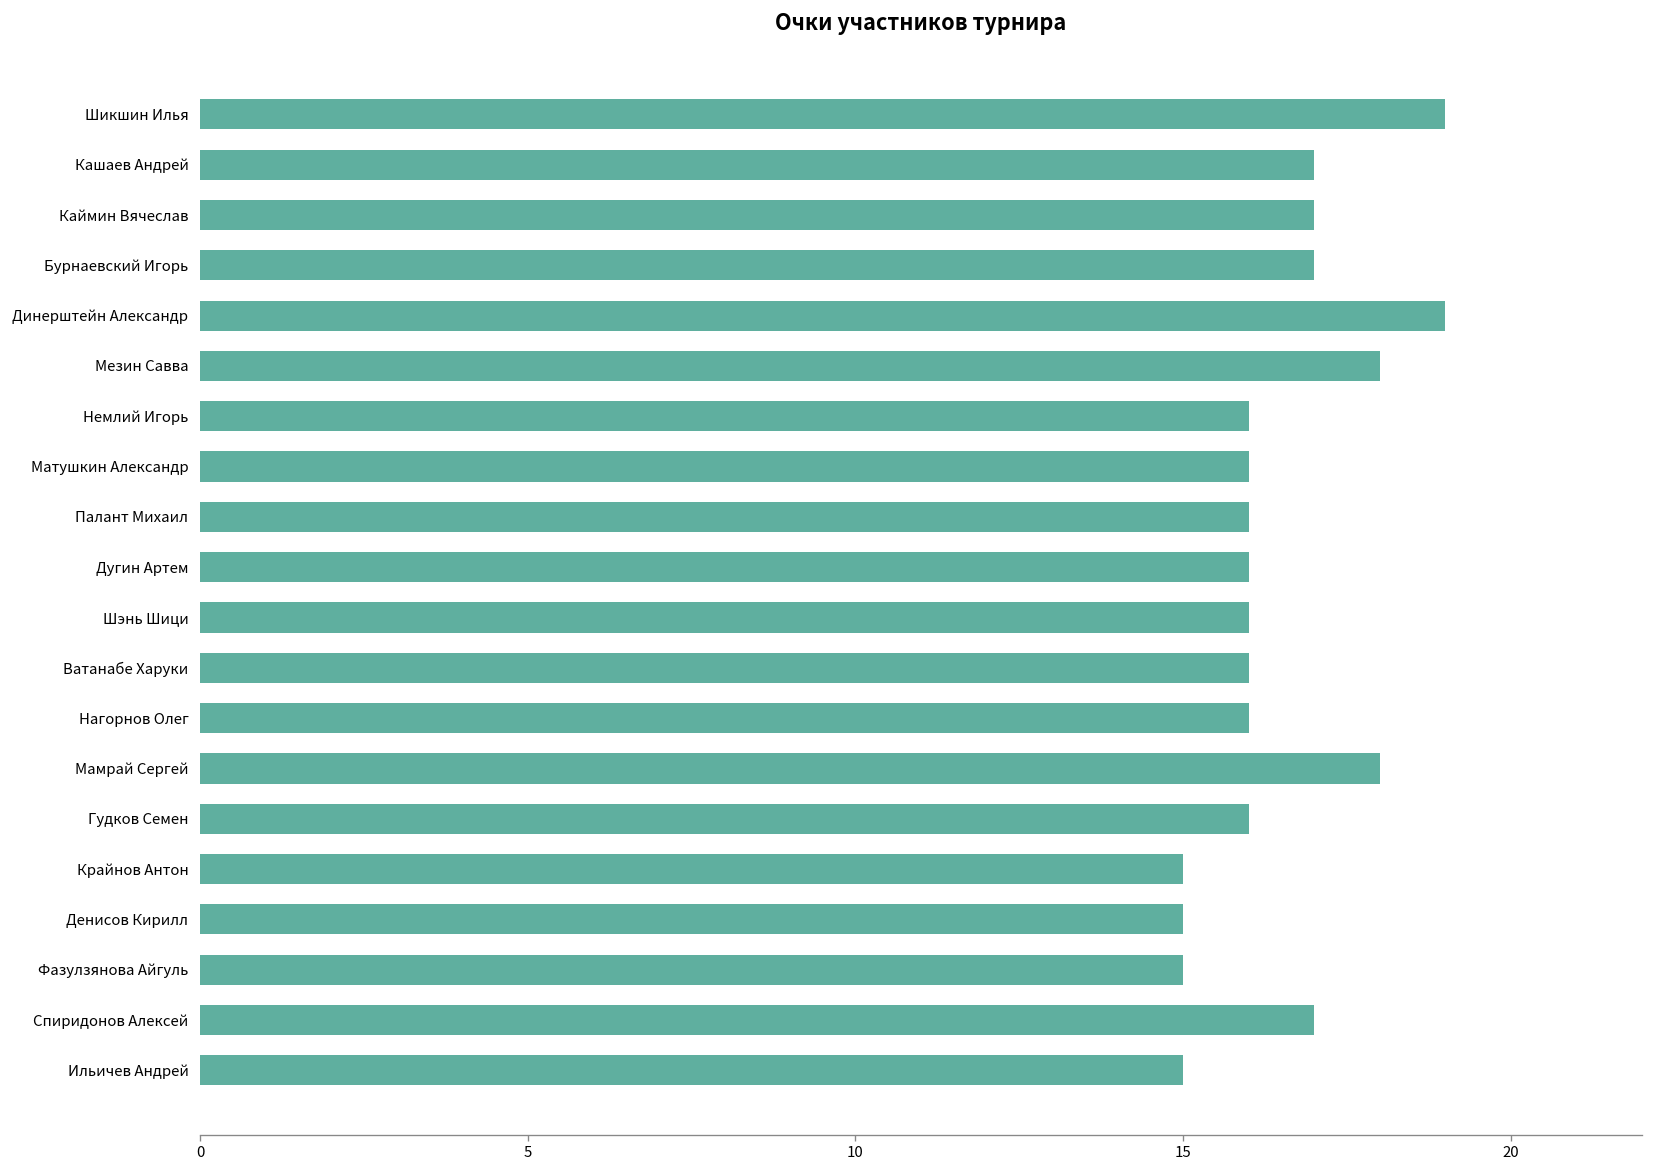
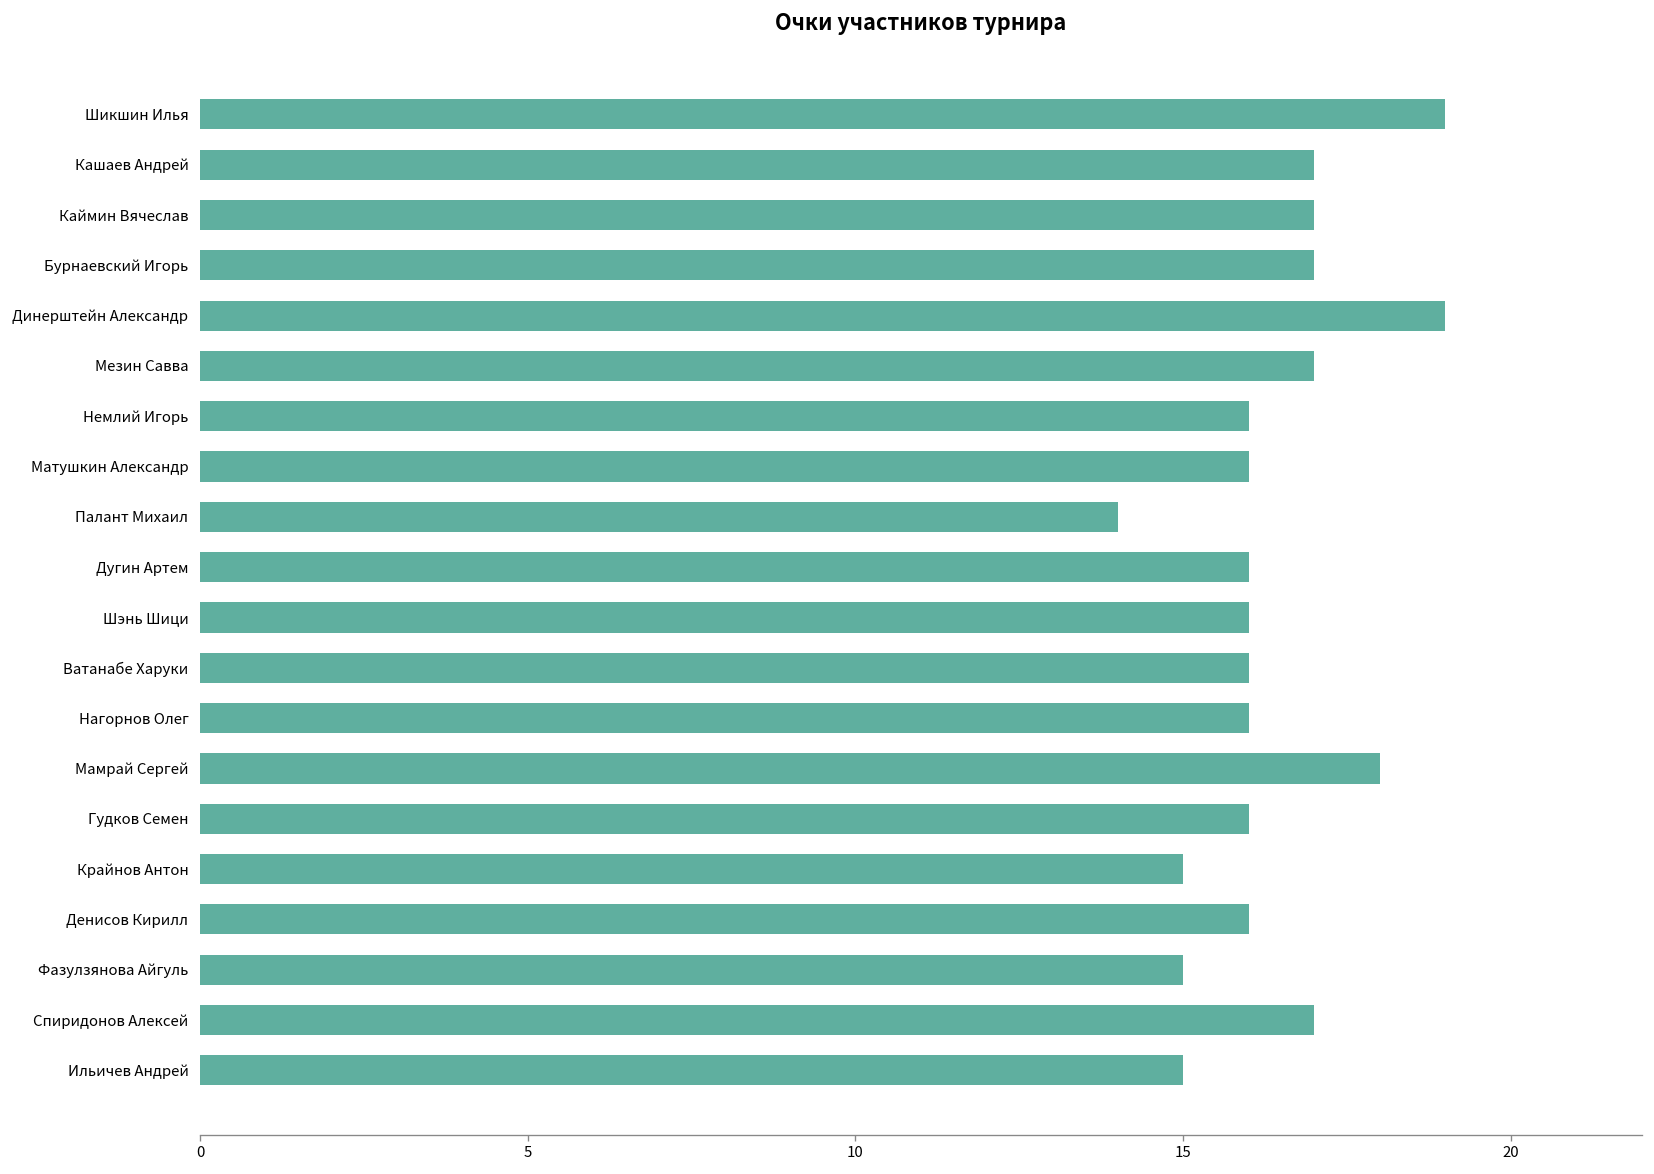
  {
    "Шикшин Илья": 19,
    "Кашаев Андрей": 17,
    "Каймин Вячеслав": 17,
    "Бурнаевский Игорь": 17,
    "Динерштейн Александр": 19,
-   "Мезин Савва": 18,
+   "Мезин Савва": 17,
    "Немлий Игорь": 16,
    "Матушкин Александр": 16,
-   "Палант Михаил": 16,
+   "Палант Михаил": 14,
    "Дугин Артем": 16,
    "Шэнь Шици": 16,
    "Ватанабе Харуки": 16,
    "Нагорнов Олег": 16,
    "Мамрай Сергей": 18,
    "Гудков Семен": 16,
    "Крайнов Антон": 15,
-   "Денисов Кирилл": 15,
+   "Денисов Кирилл": 16,
    "Фазулзянова Айгуль": 15,
    "Спиридонов Алексей": 17,
    "Ильичев Андрей": 15
  }
